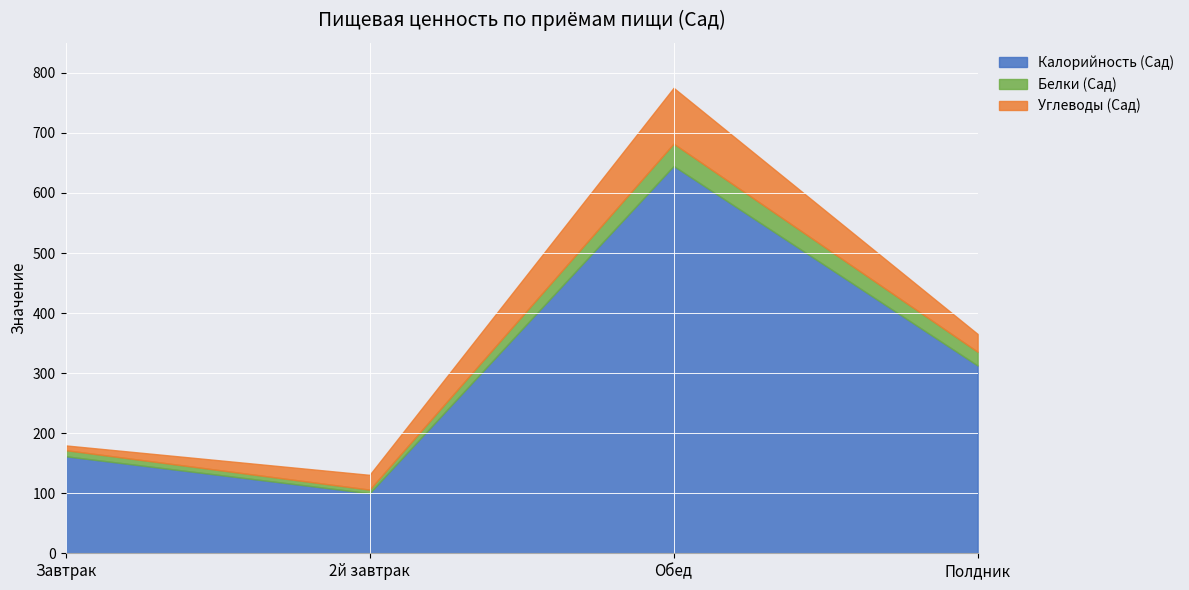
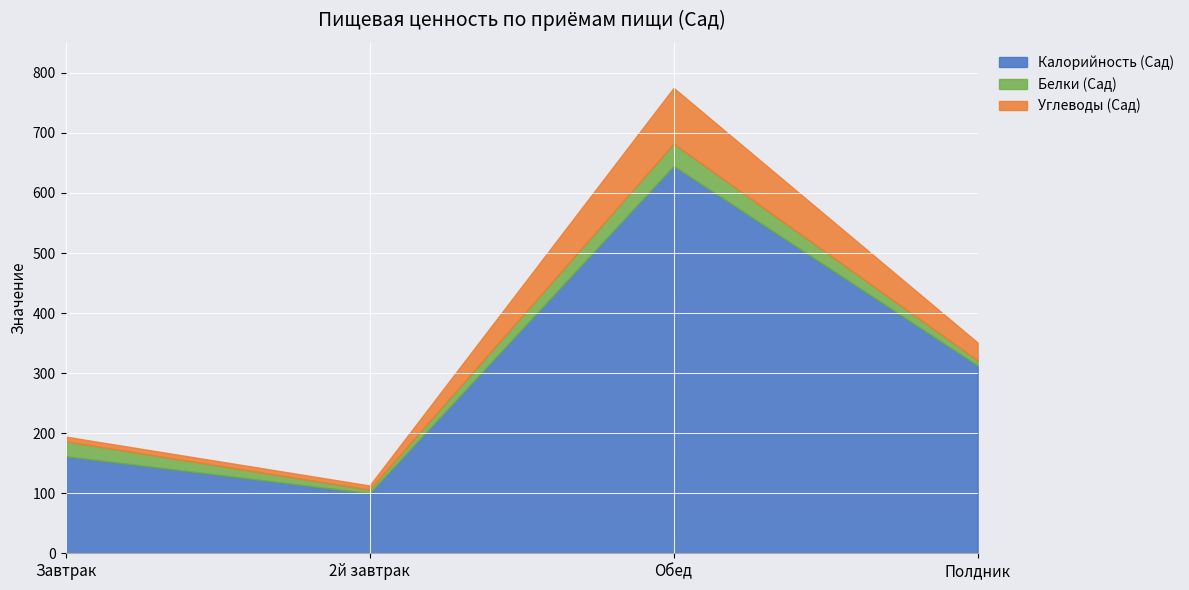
  {
    "Калорийность (Сад)": {
      "Завтрак": 160,
      "2й завтрак": 100,
      "Обед": 650,
      "Полдник": 310
    },
    "Белки (Сад)": {
-     "Завтрак": 10,
+     "Завтрак": 20,
      "2й завтрак": 10,
      "Обед": 40,
-     "Полдник": 20
+     "Полдник": 10
    },
    "Углеводы (Сад)": {
      "Завтрак": 10,
-     "2й завтрак": 20,
+     "2й завтрак": 10,
      "Обед": 90,
      "Полдник": 30
    }
  }
